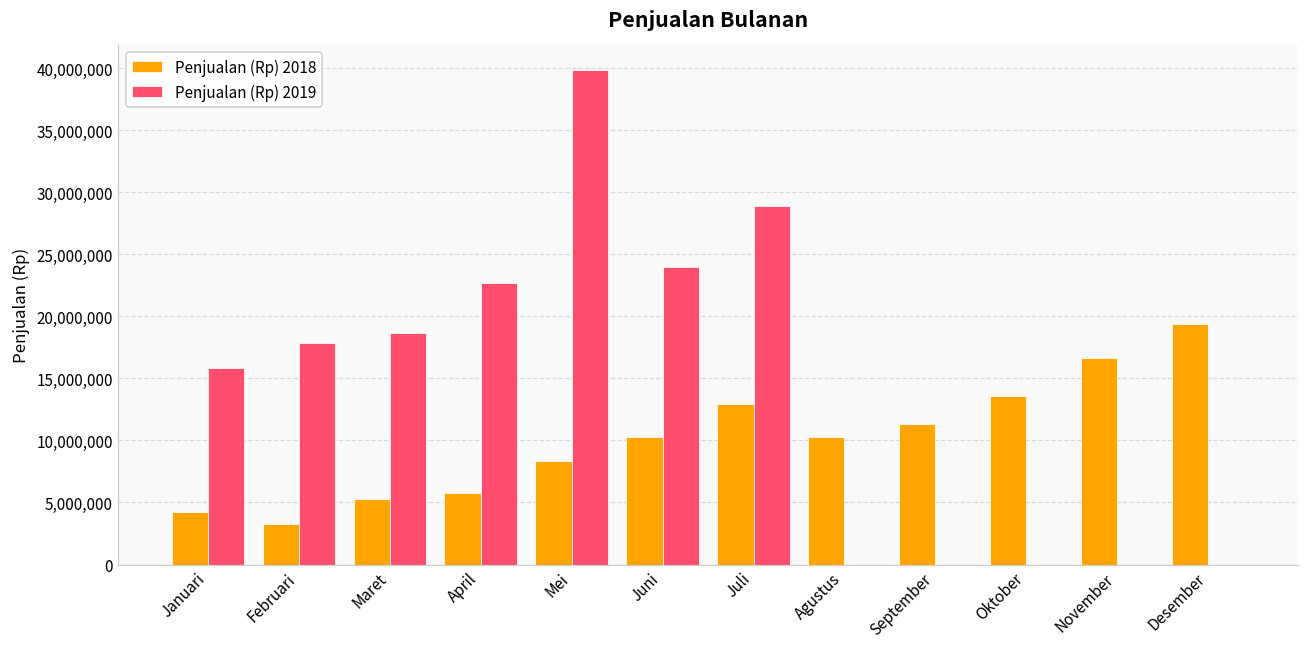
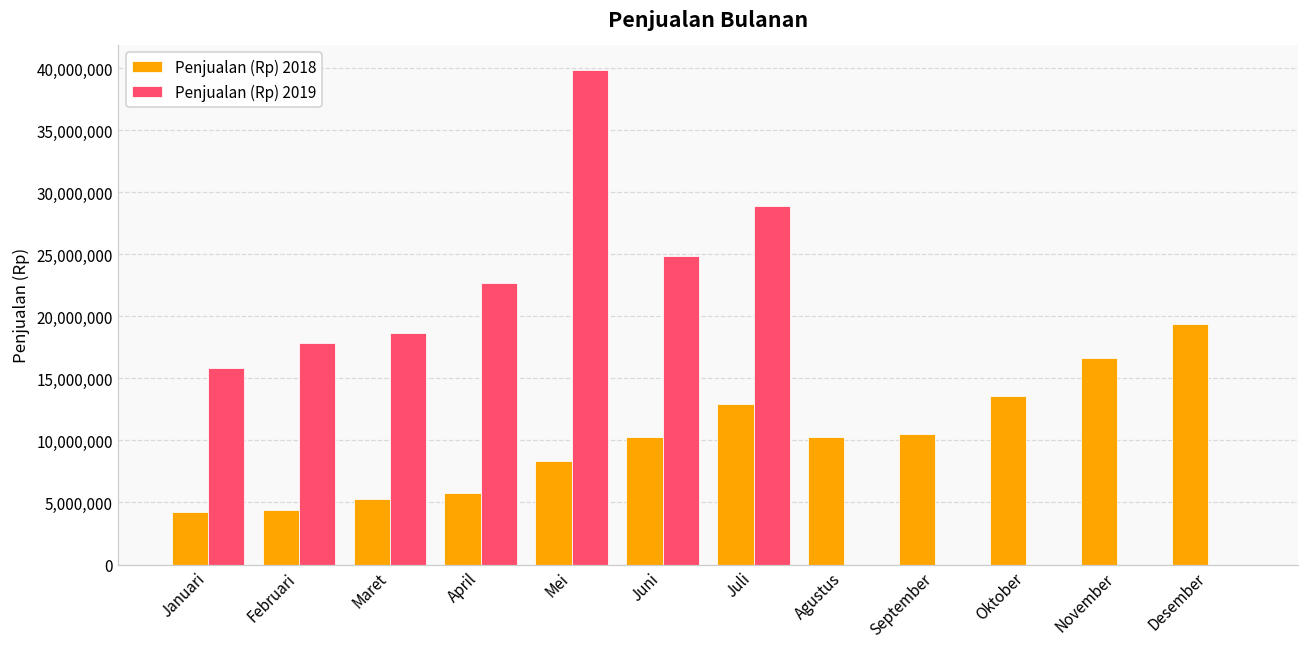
  {
    "Penjualan (Rp) 2018": {
      "Januari": "4,300,000",
-     "Februari": "3,300,000",
+     "Februari": "4,400,000",
      "Maret": "5,300,000",
      "April": "5,800,000",
      "Mei": "8,400,000",
      "Juni": "10,300,000",
      "Juli": "12,900,000",
      "Agustus": "10,300,000",
-     "September": "11,300,000",
+     "September": "10,500,000",
      "Oktober": "13,600,000",
      "November": "16,600,000",
      "Desember": "19,400,000"
    },
    "Penjualan (Rp) 2019": {
      "Januari": "15,800,000",
      "Februari": "17,800,000",
      "Maret": "18,600,000",
      "April": "22,700,000",
      "Mei": "39,900,000",
-     "Juni": "24,000,000",
+     "Juni": "24,900,000",
      "Juli": "28,900,000",
      "Agustus": "0",
      "September": "0",
      "Oktober": "0",
      "November": "0",
      "Desember": "0"
    }
  }
